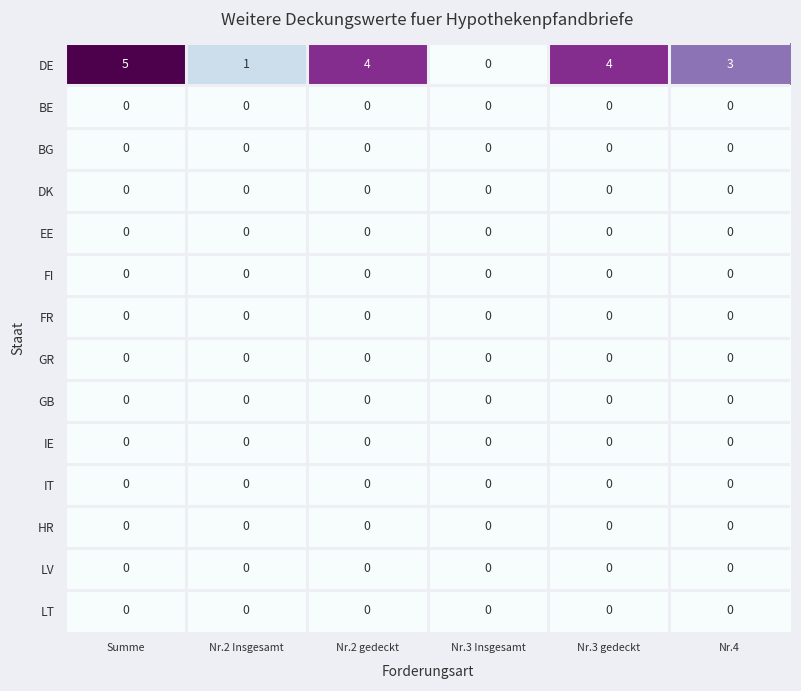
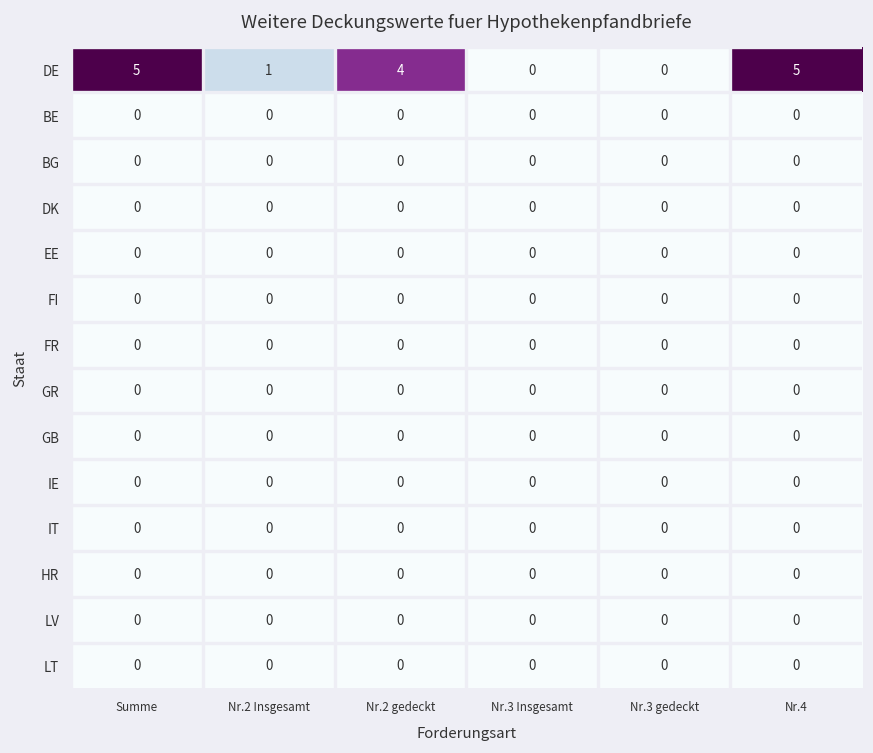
  {
    "DE": {
      "Summe": 5,
      "Nr.2 Insgesamt": 1,
      "Nr.2 gedeckt": 4,
      "Nr.3 Insgesamt": 0,
-     "Nr.3 gedeckt": 4,
-     "Nr.4": 3
+     "Nr.3 gedeckt": 0,
+     "Nr.4": 5
    },
    "BE": {
      "Summe": 0,
      "Nr.2 Insgesamt": 0,
      "Nr.2 gedeckt": 0,
      "Nr.3 Insgesamt": 0,
      "Nr.3 gedeckt": 0,
      "Nr.4": 0
    },
    "BG": {
      "Summe": 0,
      "Nr.2 Insgesamt": 0,
      "Nr.2 gedeckt": 0,
      "Nr.3 Insgesamt": 0,
      "Nr.3 gedeckt": 0,
      "Nr.4": 0
    },
    "DK": {
      "Summe": 0,
      "Nr.2 Insgesamt": 0,
      "Nr.2 gedeckt": 0,
      "Nr.3 Insgesamt": 0,
      "Nr.3 gedeckt": 0,
      "Nr.4": 0
    },
    "EE": {
      "Summe": 0,
      "Nr.2 Insgesamt": 0,
      "Nr.2 gedeckt": 0,
      "Nr.3 Insgesamt": 0,
      "Nr.3 gedeckt": 0,
      "Nr.4": 0
    },
    "FI": {
      "Summe": 0,
      "Nr.2 Insgesamt": 0,
      "Nr.2 gedeckt": 0,
      "Nr.3 Insgesamt": 0,
      "Nr.3 gedeckt": 0,
      "Nr.4": 0
    },
    "FR": {
      "Summe": 0,
      "Nr.2 Insgesamt": 0,
      "Nr.2 gedeckt": 0,
      "Nr.3 Insgesamt": 0,
      "Nr.3 gedeckt": 0,
      "Nr.4": 0
    },
    "GR": {
      "Summe": 0,
      "Nr.2 Insgesamt": 0,
      "Nr.2 gedeckt": 0,
      "Nr.3 Insgesamt": 0,
      "Nr.3 gedeckt": 0,
      "Nr.4": 0
    },
    "GB": {
      "Summe": 0,
      "Nr.2 Insgesamt": 0,
      "Nr.2 gedeckt": 0,
      "Nr.3 Insgesamt": 0,
      "Nr.3 gedeckt": 0,
      "Nr.4": 0
    },
    "IE": {
      "Summe": 0,
      "Nr.2 Insgesamt": 0,
      "Nr.2 gedeckt": 0,
      "Nr.3 Insgesamt": 0,
      "Nr.3 gedeckt": 0,
      "Nr.4": 0
    },
    "IT": {
      "Summe": 0,
      "Nr.2 Insgesamt": 0,
      "Nr.2 gedeckt": 0,
      "Nr.3 Insgesamt": 0,
      "Nr.3 gedeckt": 0,
      "Nr.4": 0
    },
    "HR": {
      "Summe": 0,
      "Nr.2 Insgesamt": 0,
      "Nr.2 gedeckt": 0,
      "Nr.3 Insgesamt": 0,
      "Nr.3 gedeckt": 0,
      "Nr.4": 0
    },
    "LV": {
      "Summe": 0,
      "Nr.2 Insgesamt": 0,
      "Nr.2 gedeckt": 0,
      "Nr.3 Insgesamt": 0,
      "Nr.3 gedeckt": 0,
      "Nr.4": 0
    },
    "LT": {
      "Summe": 0,
      "Nr.2 Insgesamt": 0,
      "Nr.2 gedeckt": 0,
      "Nr.3 Insgesamt": 0,
      "Nr.3 gedeckt": 0,
      "Nr.4": 0
    }
  }
